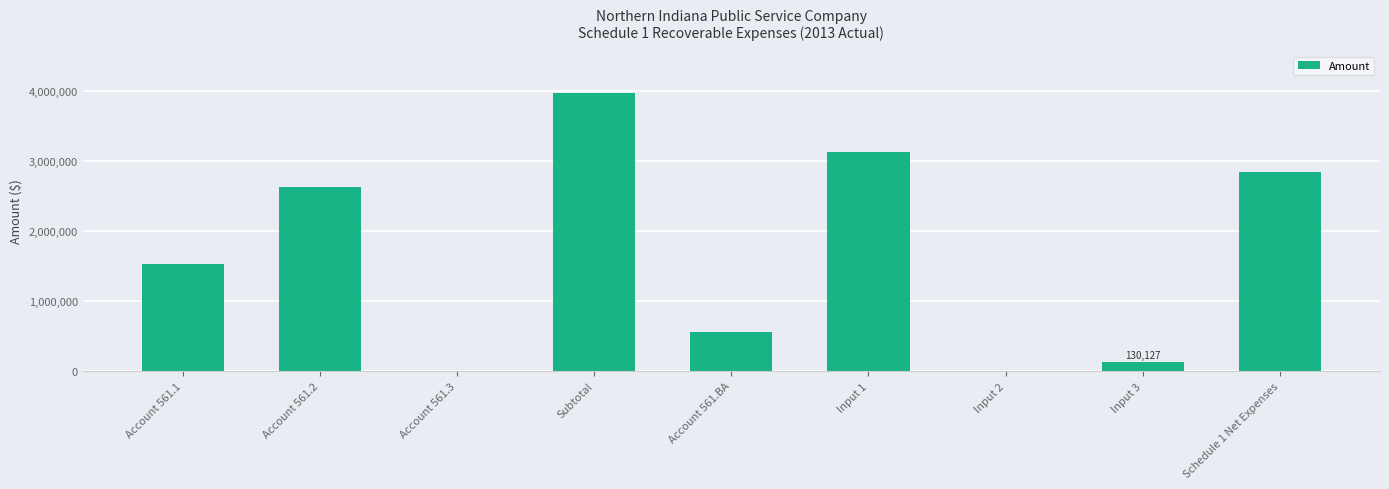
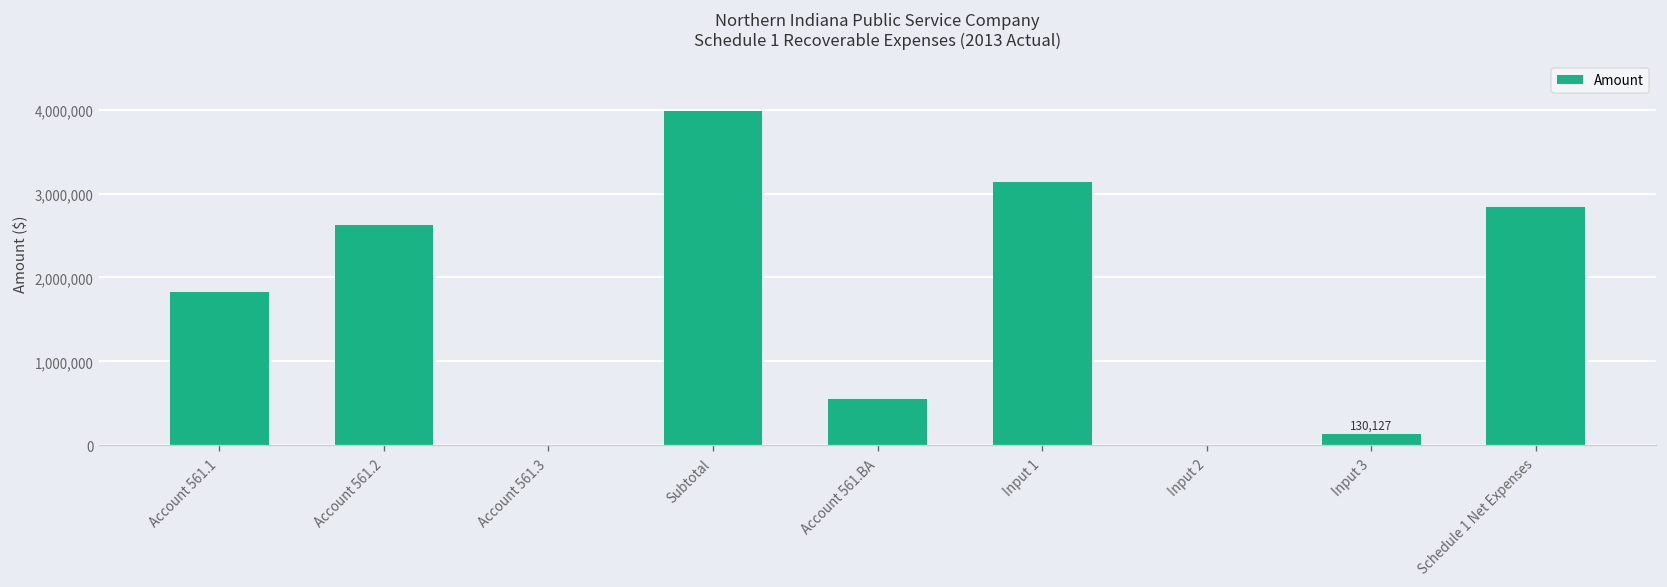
  {
-   "Account 561.1": "1,500,000",
+   "Account 561.1": "1,800,000",
    "Account 561.2": "2,600,000",
    "Account 561.3": "0",
    "Subtotal": "4,000,000",
    "Account 561.BA": "600,000",
    "Input 1": "3,100,000",
    "Input 2": "0",
    "Schedule 1 Net Expenses": "2,800,000"
  }
